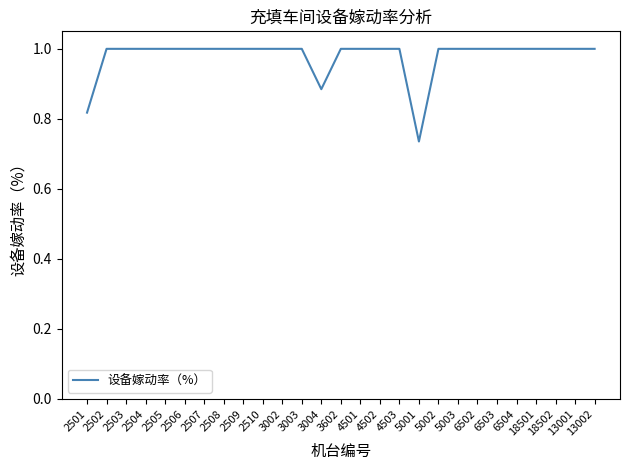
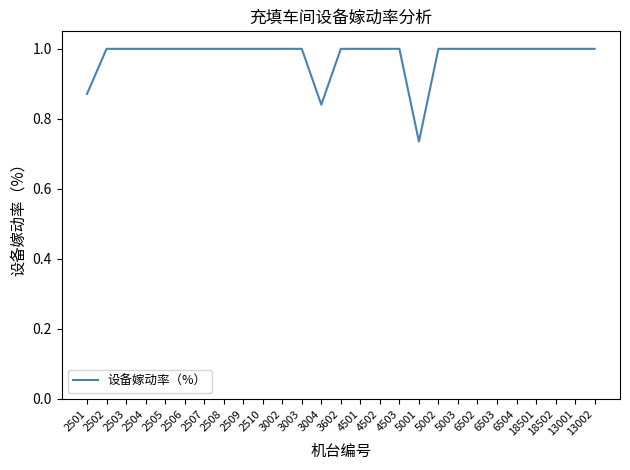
  {
-   "2501": 0.82,
+   "2501": 0.87,
    "2502": 1.00,
    "2503": 1.00,
    "2504": 1.00,
    "2505": 1.00,
    "2506": 1.00,
    "2507": 1.00,
    "2508": 1.00,
    "2509": 1.00,
    "2510": 1.00,
    "3002": 1.00,
    "3003": 1.00,
-   "3004": 0.88,
+   "3004": 0.84,
    "3602": 1.00,
    "4501": 1.00,
    "4502": 1.00,
    "4503": 1.00,
    "5001": 0.74,
    "5002": 1.00,
    "5003": 1.00,
    "6502": 1.00,
    "6503": 1.00,
    "6504": 1.00,
    "18501": 1.00,
    "18502": 1.00,
    "13001": 1.00,
    "13002": 1.00
  }
